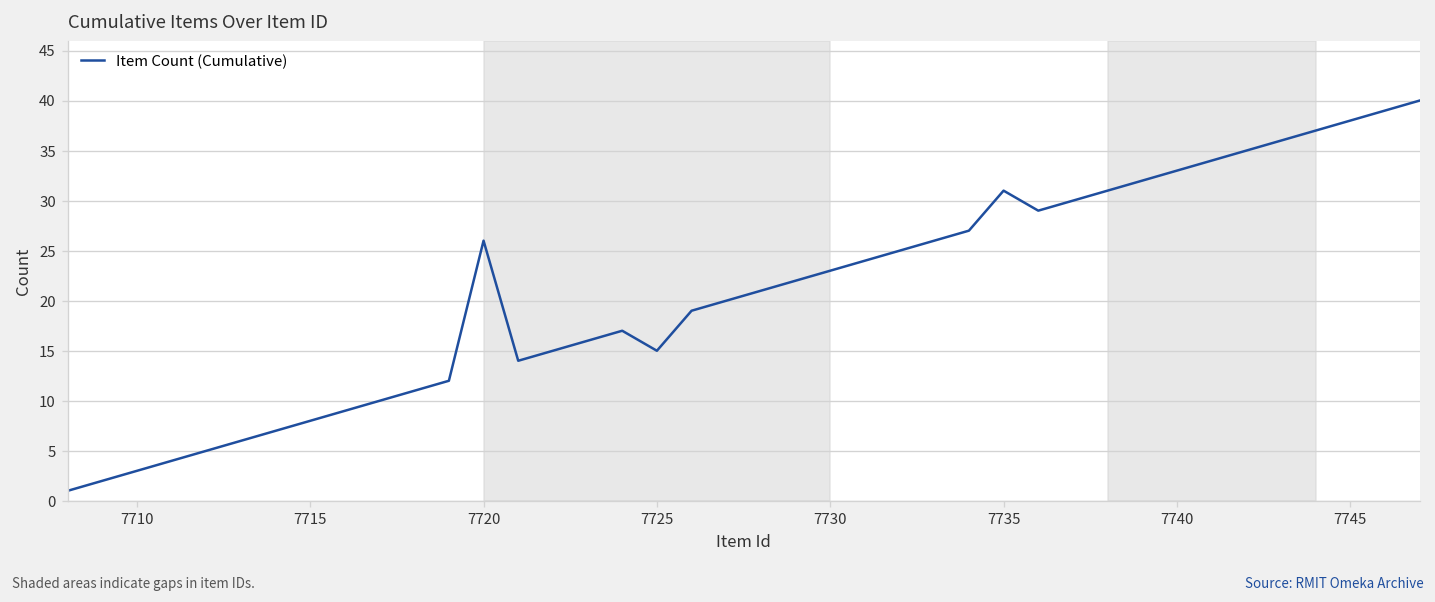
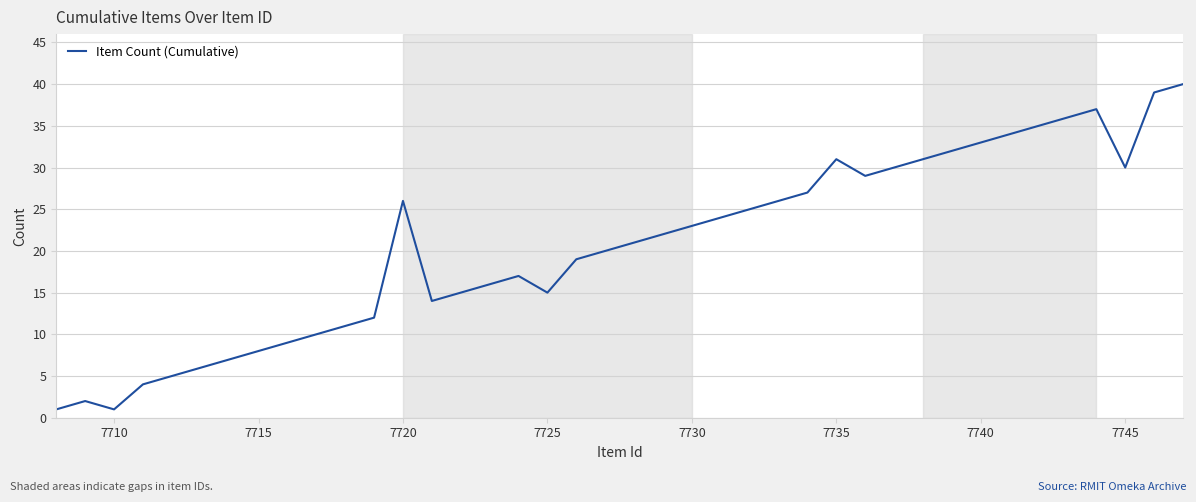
  {
-   "7710": 3,
+   "7710": 1,
    "7715": 8,
    "7720": 26,
    "7725": 15,
    "7730": 23,
    "7735": 31,
    "7740": 33,
-   "7745": 38
+   "7745": 30
  }
